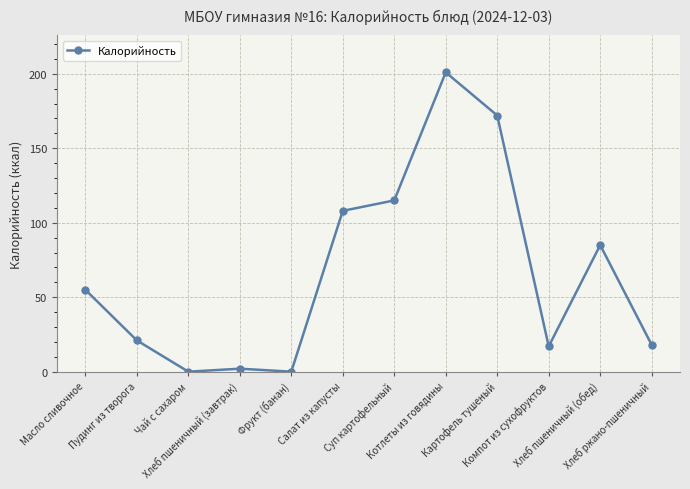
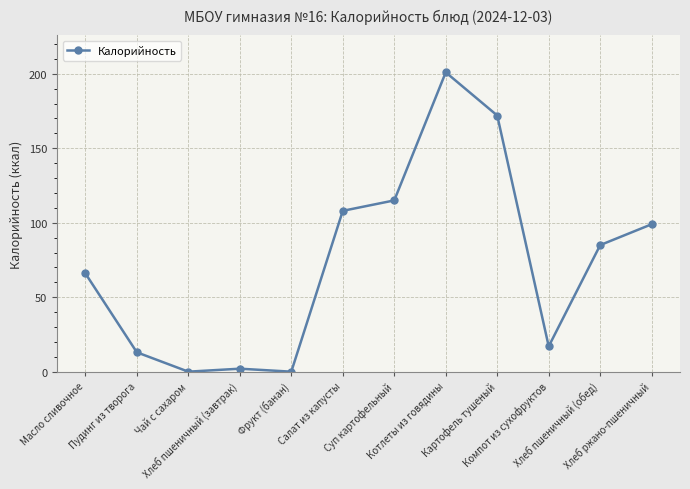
  {
-   "Масло сливочное": 55,
-   "Пудинг из творога": 21,
+   "Масло сливочное": 66,
+   "Пудинг из творога": 13,
    "Чай с сахаром": 0,
    "Хлеб пшеничный (завтрак)": 2,
    "Фрукт (банан)": 0,
    "Салат из капусты": 108,
    "Суп картофельный": 115,
    "Котлеты из говядины": 201,
    "Картофель тушеный": 172,
    "Компот из сухофруктов": 17,
    "Хлеб пшеничный (обед)": 85,
-   "Хлеб ржано-пшеничный": 18
+   "Хлеб ржано-пшеничный": 99
  }
